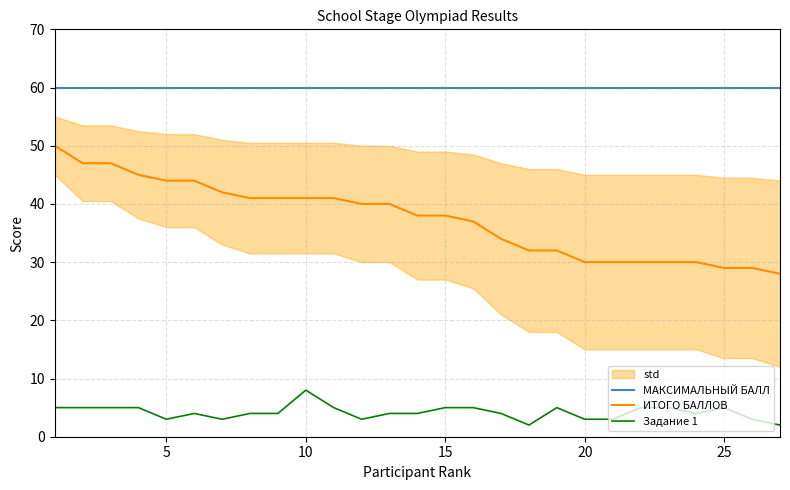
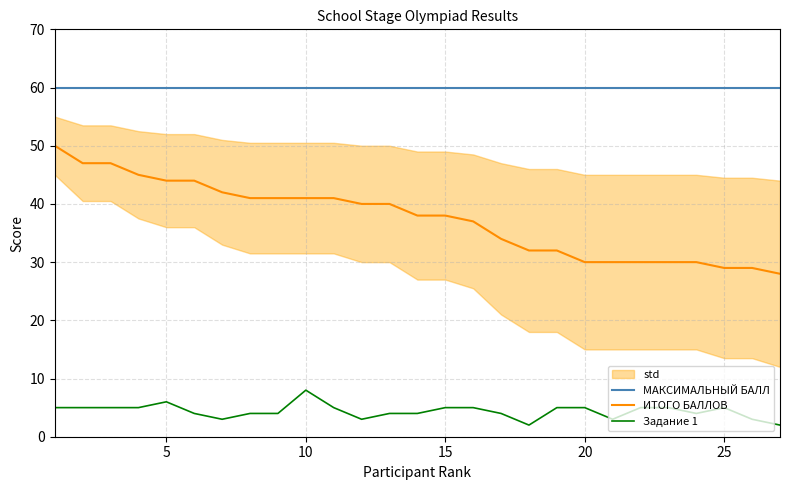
  {
    "МАКСИМАЛЬНЫЙ БАЛЛ": {
      "5": 60,
      "10": 60,
      "15": 60,
      "20": 60,
      "25": 60
    },
    "Задание 1": {
-     "5": 3,
+     "5": 6,
      "10": 8,
      "15": 5,
-     "20": 3
+     "20": 5
    }
  }
